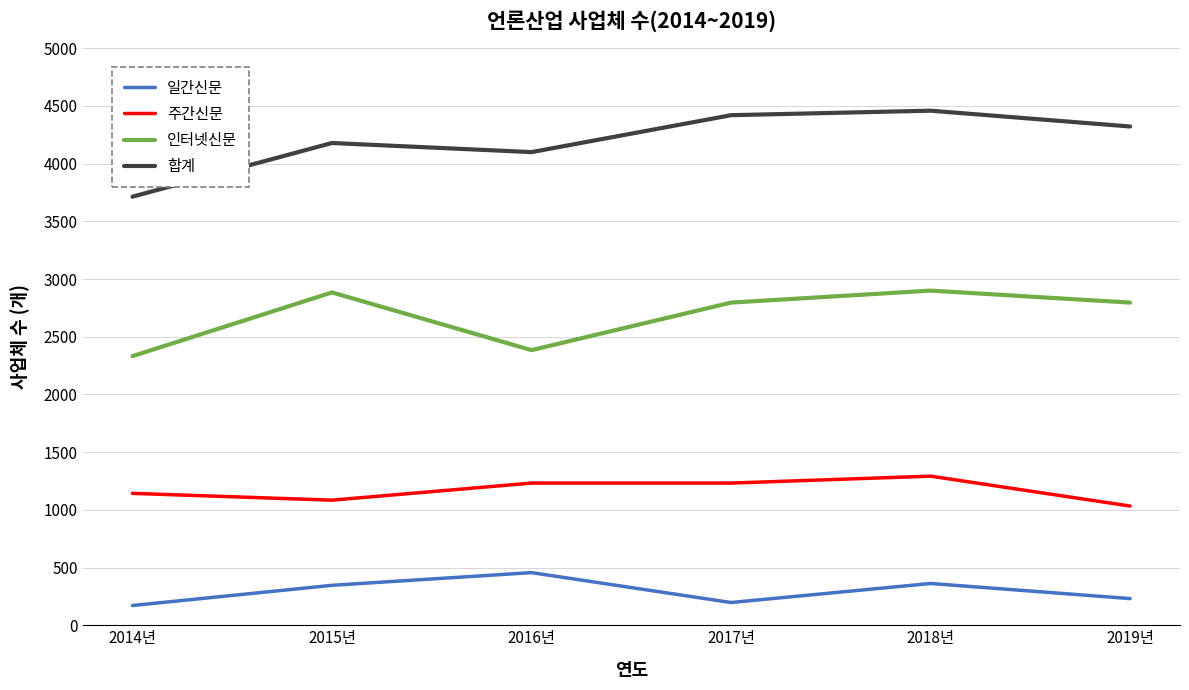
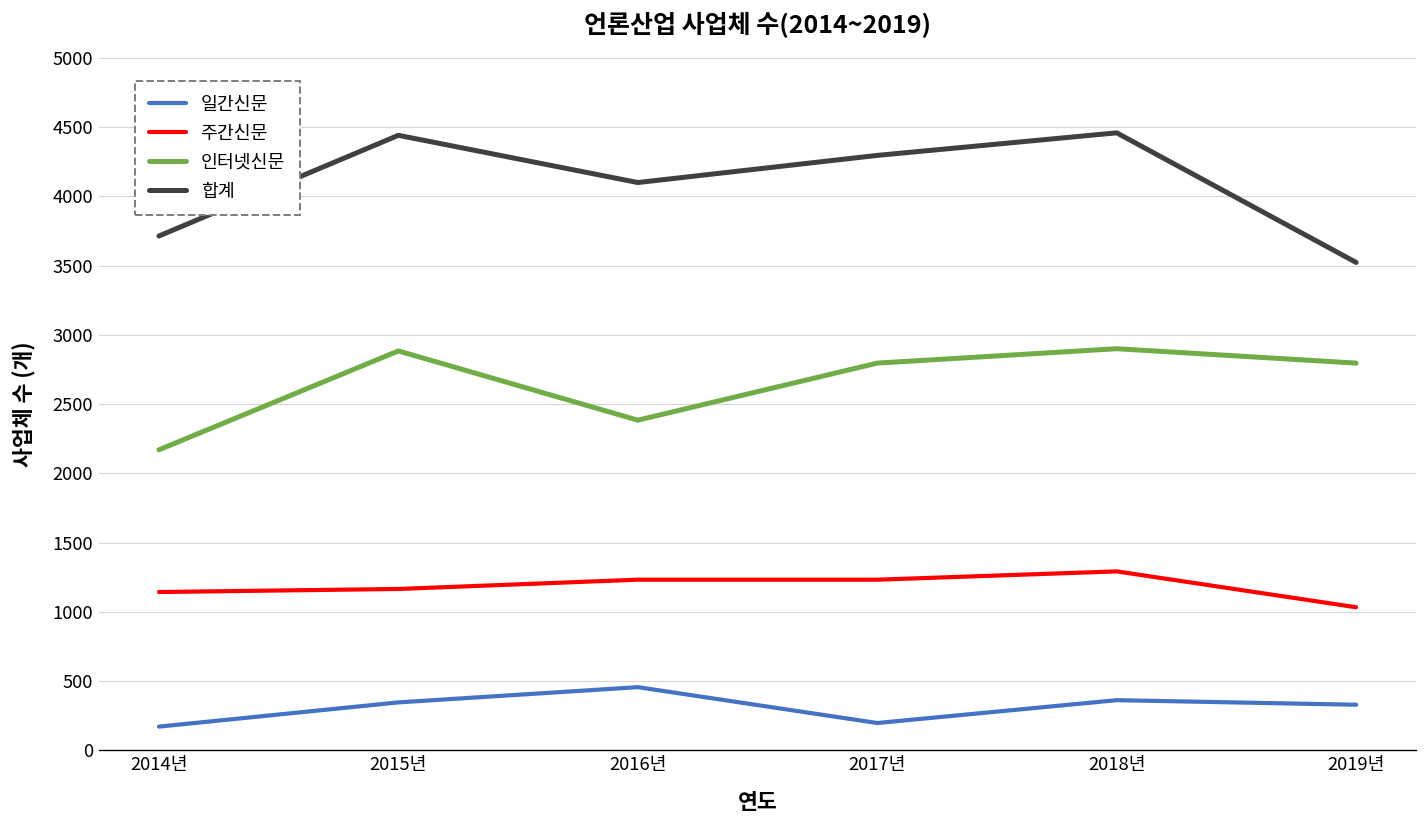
  {
    "일간신문": {
      "2014년": 170,
      "2015년": 350,
      "2016년": 460,
      "2017년": 200,
      "2018년": 360,
-     "2019년": 230
+     "2019년": 330
    },
    "주간신문": {
      "2014년": 1140,
-     "2015년": 1080,
+     "2015년": 1170,
      "2016년": 1230,
      "2017년": 1230,
      "2018년": 1290,
      "2019년": 1030
    },
    "인터넷신문": {
-     "2014년": 2330,
+     "2014년": 2170,
      "2015년": 2880,
      "2016년": 2380,
      "2017년": 2800,
      "2018년": 2900,
      "2019년": 2800
    },
    "합계": {
      "2014년": 3710,
-     "2015년": 4180,
+     "2015년": 4440,
      "2016년": 4100,
-     "2017년": 4420,
+     "2017년": 4300,
      "2018년": 4460,
-     "2019년": 4320
+     "2019년": 3520
    }
  }
